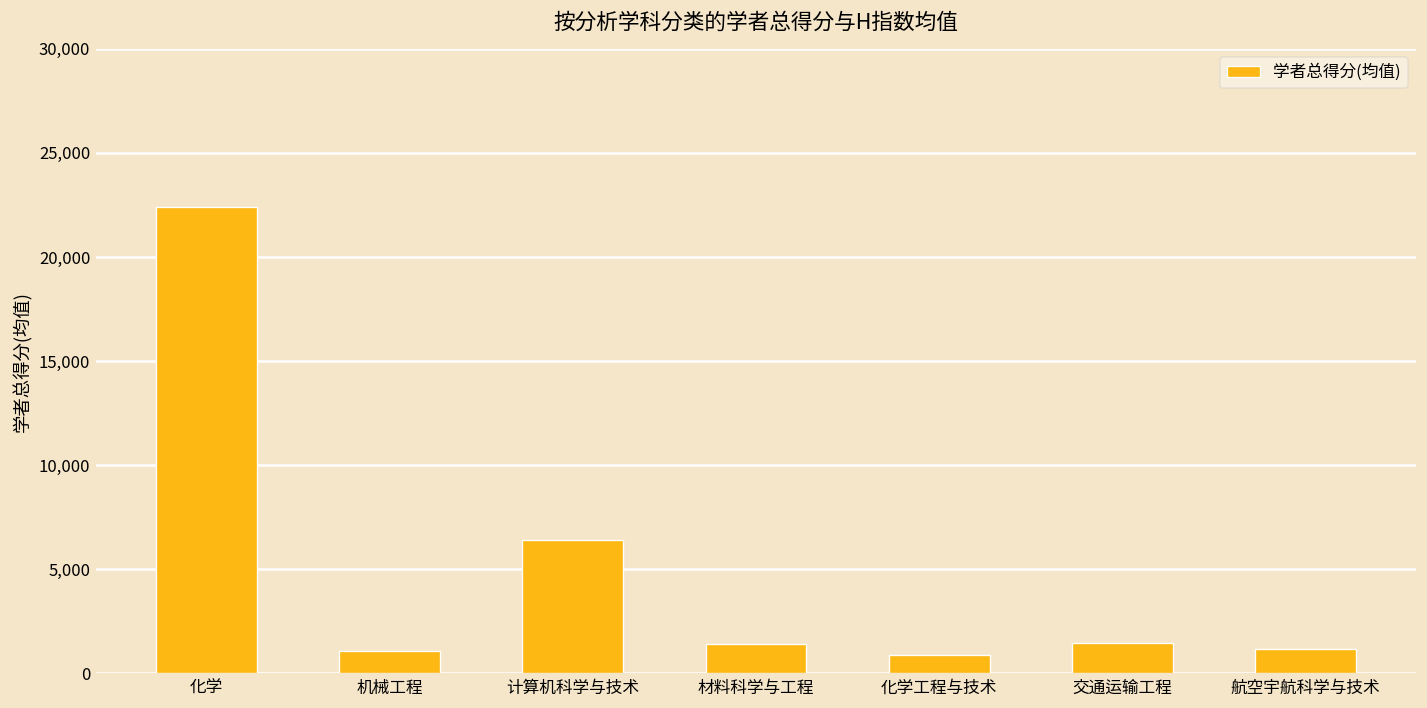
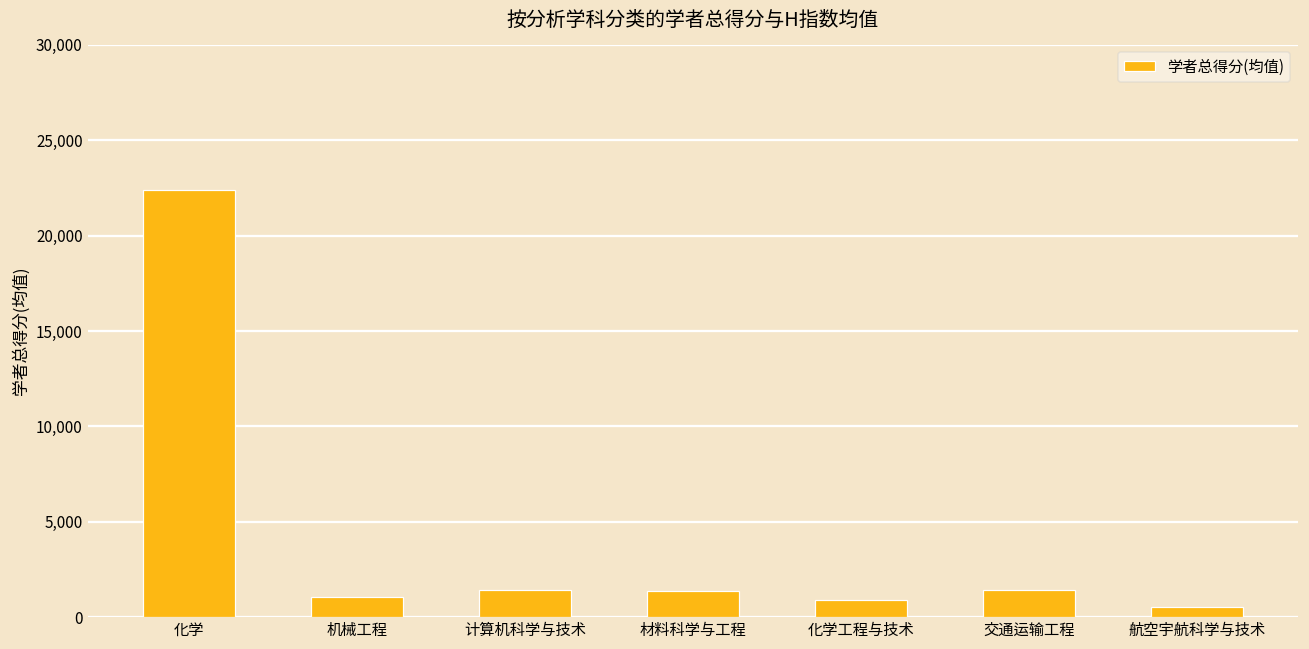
  {
    "化学": "22,400",
    "机械工程": "1,100",
-   "计算机科学与技术": "6,400",
+   "计算机科学与技术": "1,400",
    "材料科学与工程": "1,400",
    "化学工程与技术": "900",
    "交通运输工程": "1,400",
-   "航空宇航科学与技术": "1,200"
+   "航空宇航科学与技术": "500"
  }
